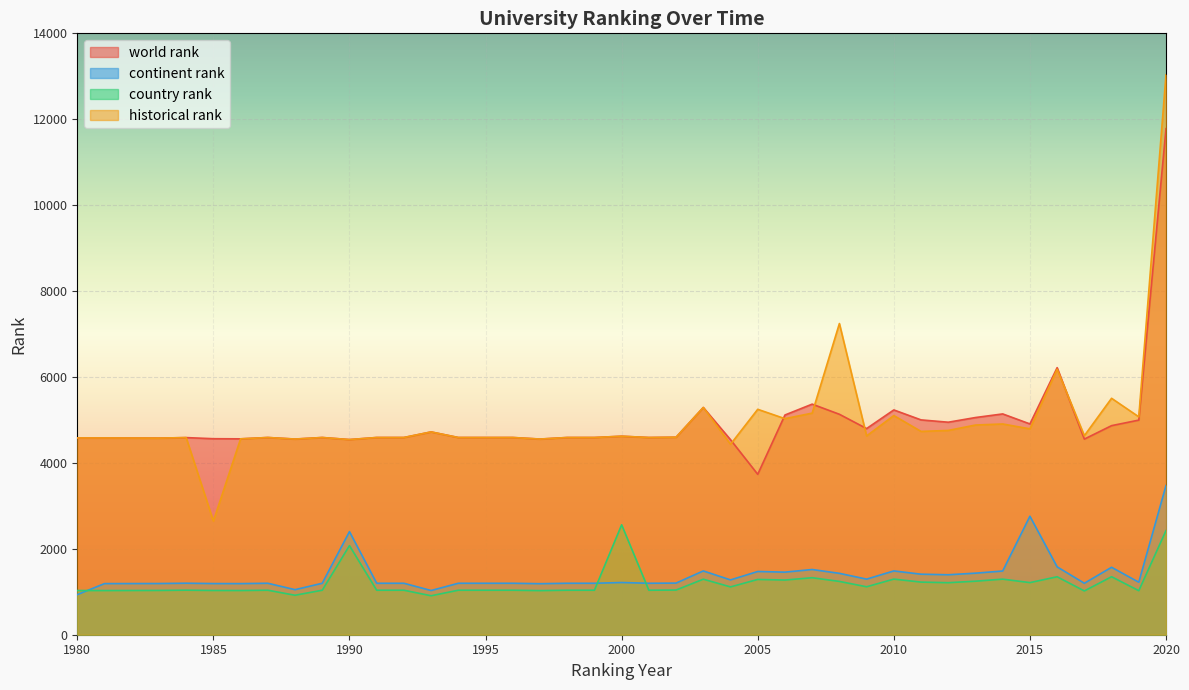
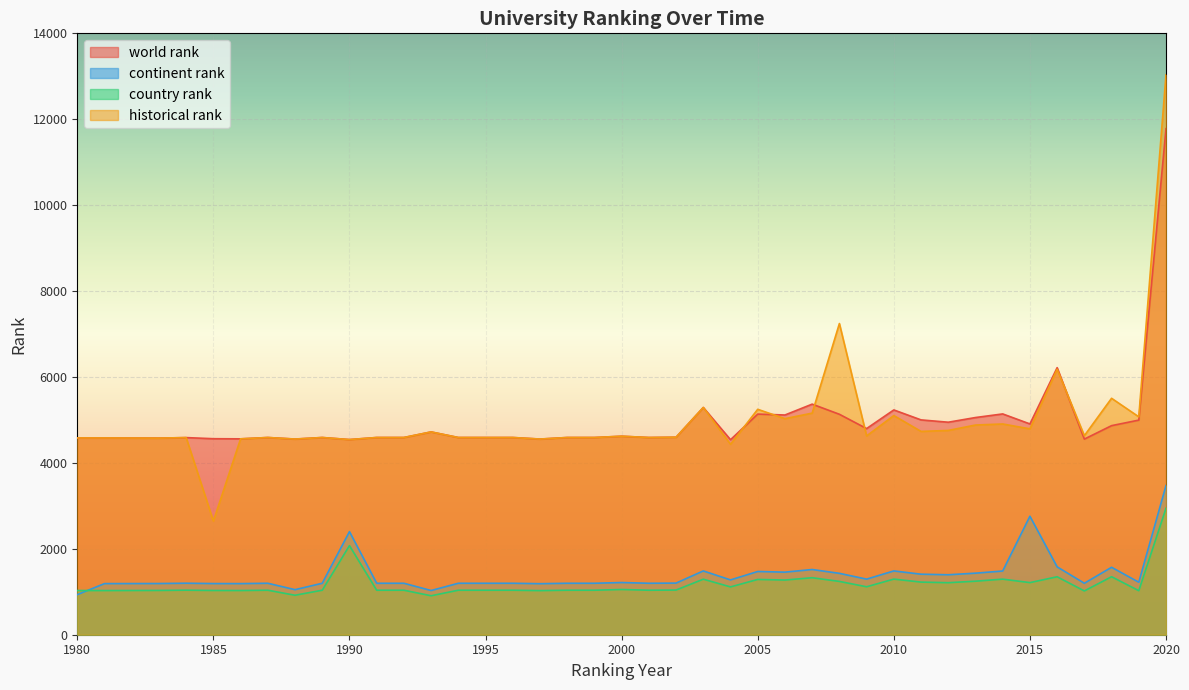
  {
    "world rank": {
      "1985": 4600,
-     "2005": 3700,
+     "2005": 5100,
      "2010": 5200,
      "2015": 4900,
      "2020": 11800
    },
    "continent rank": {
      "1980": 900,
      "1985": 1200,
      "1990": 2400,
      "1995": 1200,
      "2000": 1200,
      "2005": 1500,
      "2010": 1500,
      "2015": 2800,
      "2020": 3500
    },
    "country rank": {
      "1980": 1000,
      "1985": 1000,
      "1990": 2100,
      "1995": 1000,
-     "2000": 2600,
+     "2000": 1100,
      "2005": 1300,
      "2010": 1300,
      "2015": 1200,
-     "2020": 2400
+     "2020": 2900
    },
    "historical rank": {
      "1985": 2600,
      "2005": 5200,
      "2010": 5100,
      "2015": 4800,
      "2020": 13000
    }
  }
